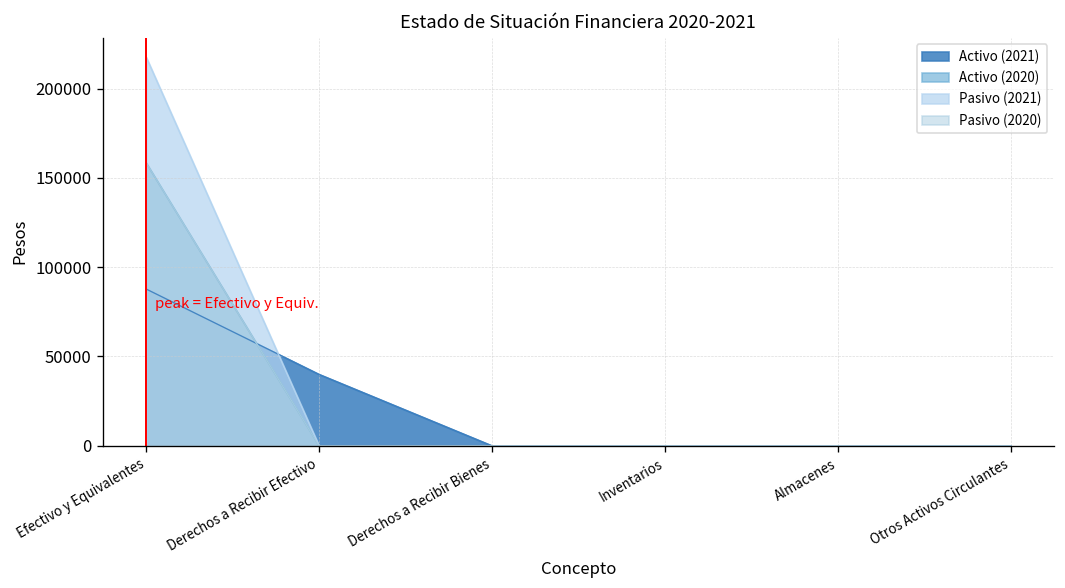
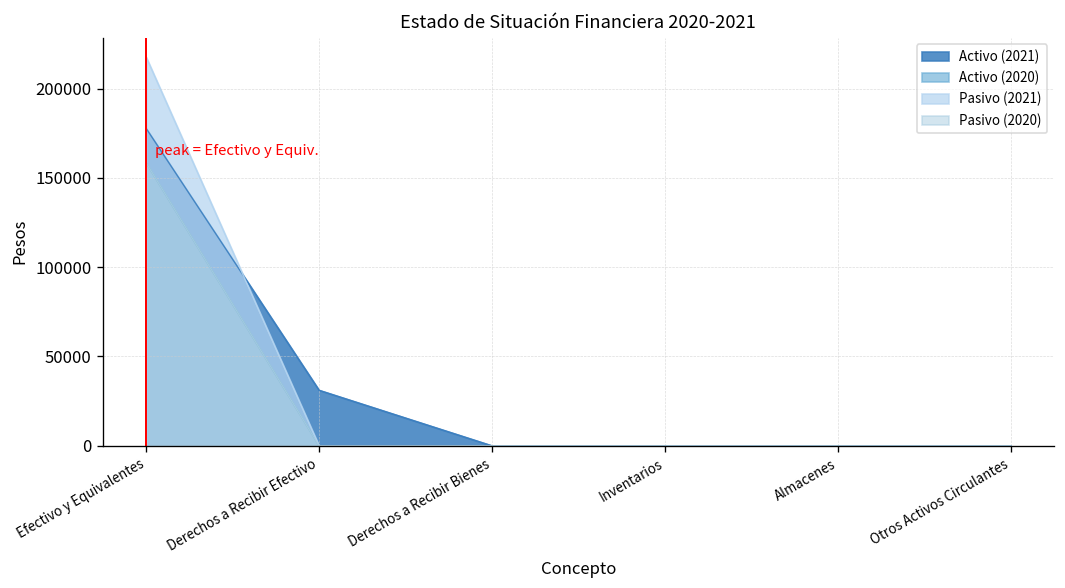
  {
    "Activo (2021)": {
-     "Efectivo y Equivalentes": 88000,
-     "Derechos a Recibir Efectivo": 40000
+     "Efectivo y Equivalentes": 178000,
+     "Derechos a Recibir Efectivo": 31000
    }
  }
